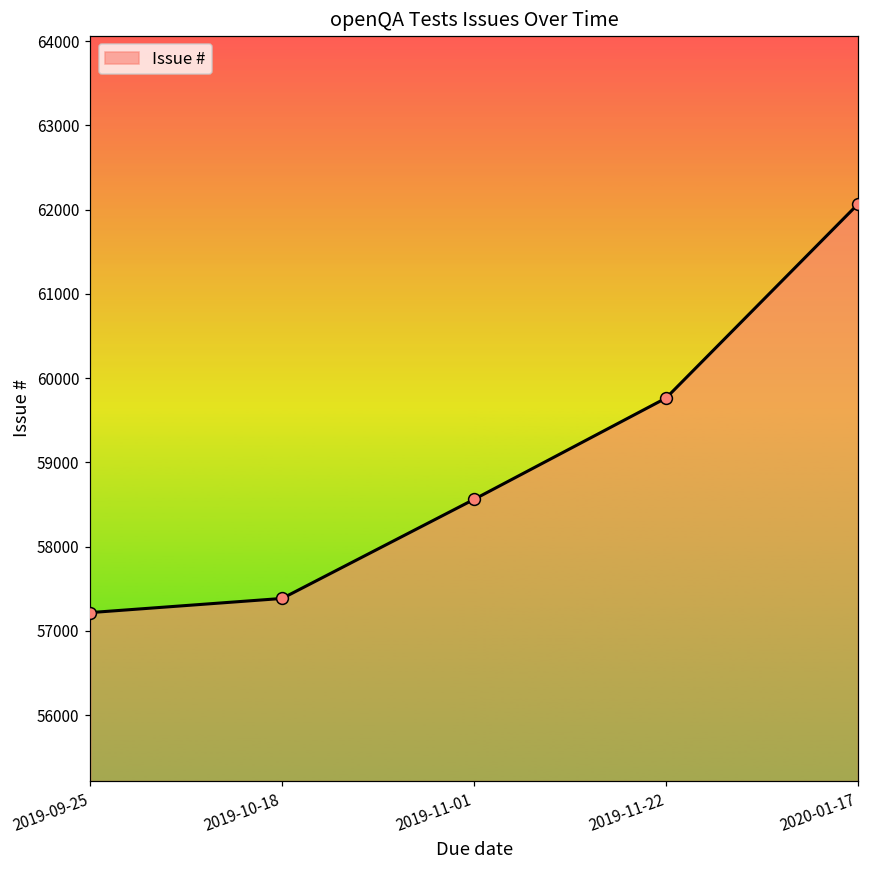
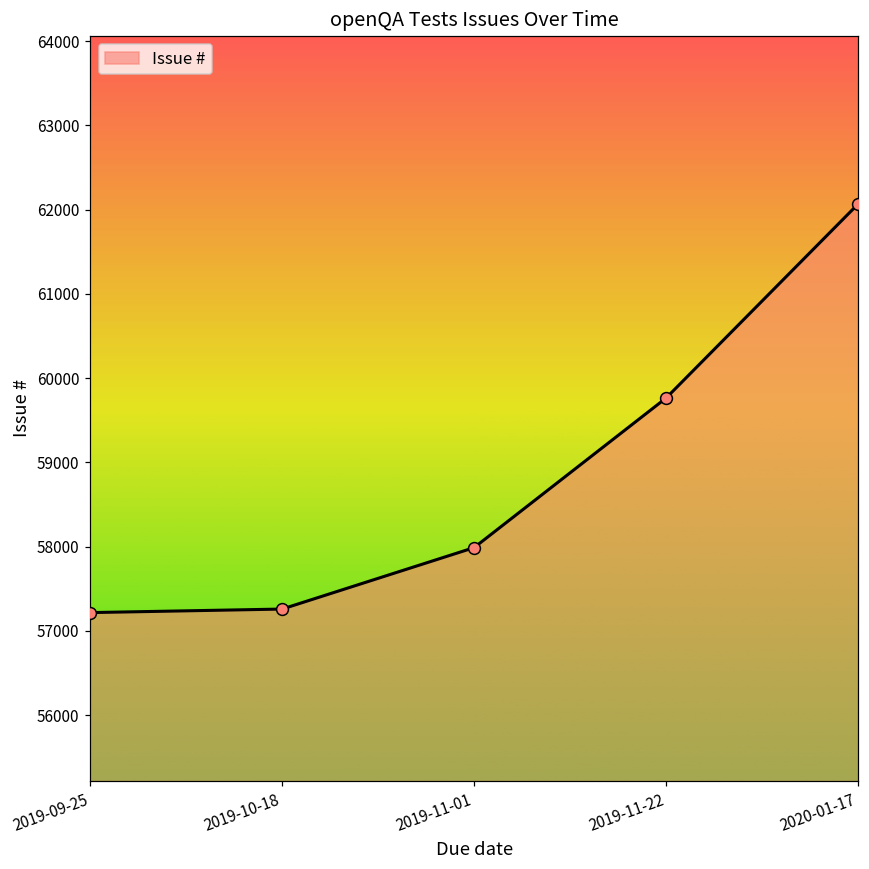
  {
    "2019-09-25": 57200,
-   "2019-10-18": 57400,
-   "2019-11-01": 58600,
+   "2019-10-18": 57300,
+   "2019-11-01": 58000,
    "2019-11-22": 59800,
    "2020-01-17": 62100
  }
